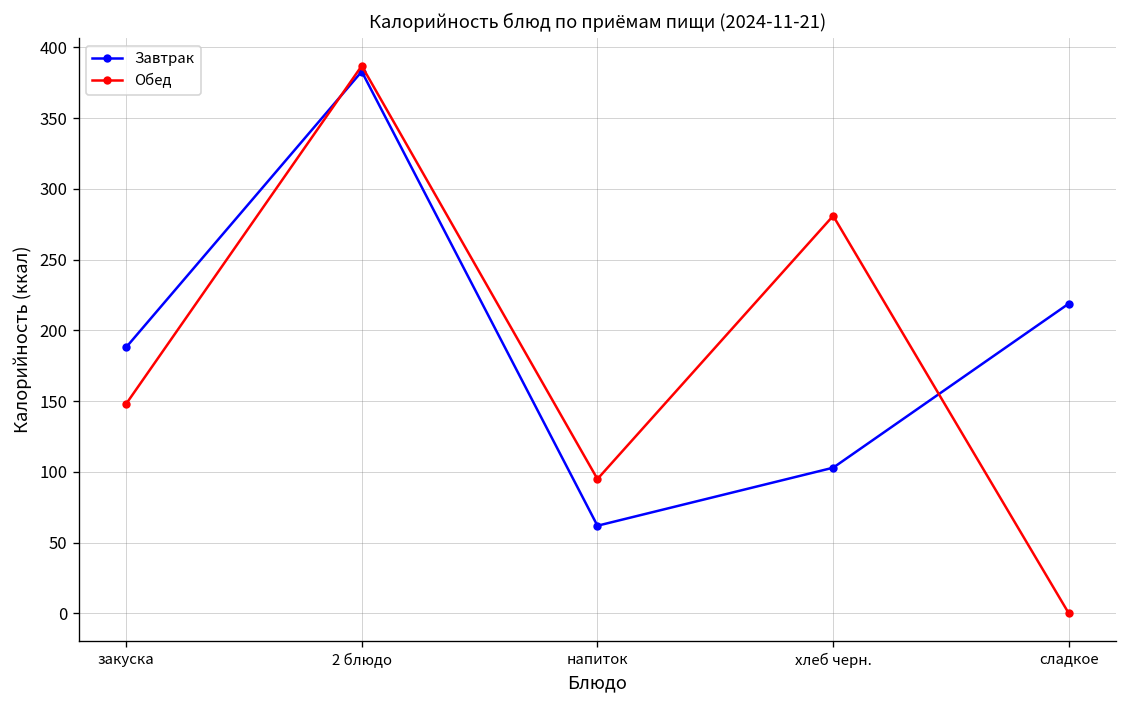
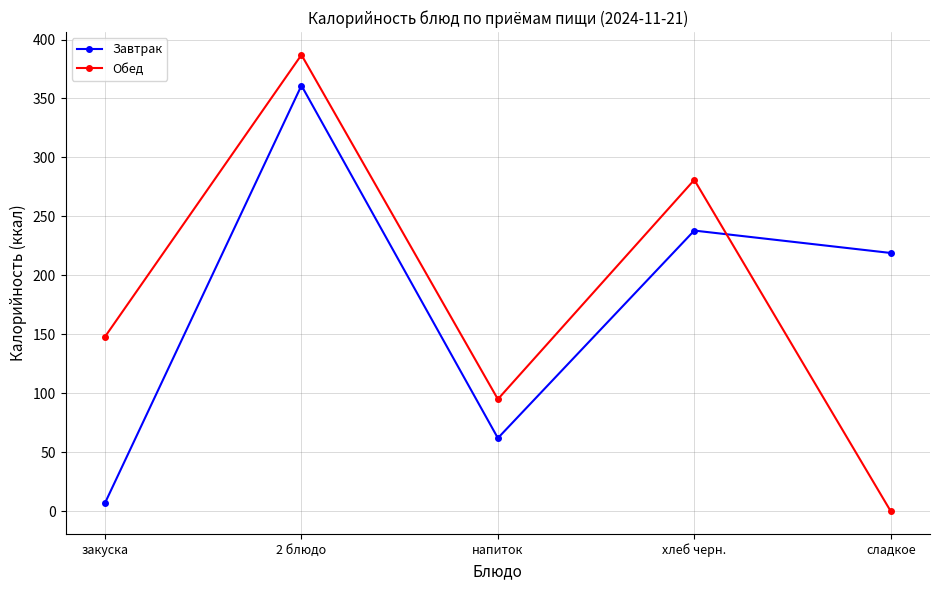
  {
    "Завтрак": {
-     "закуска": 188,
-     "2 блюдо": 383,
+     "закуска": 7,
+     "2 блюдо": 361,
      "напиток": 62,
-     "хлеб черн.": 103,
+     "хлеб черн.": 238,
      "сладкое": 219
    },
    "Обед": {
      "закуска": 148,
      "2 блюдо": 387,
      "напиток": 95,
      "хлеб черн.": 281,
      "сладкое": 0
    }
  }
